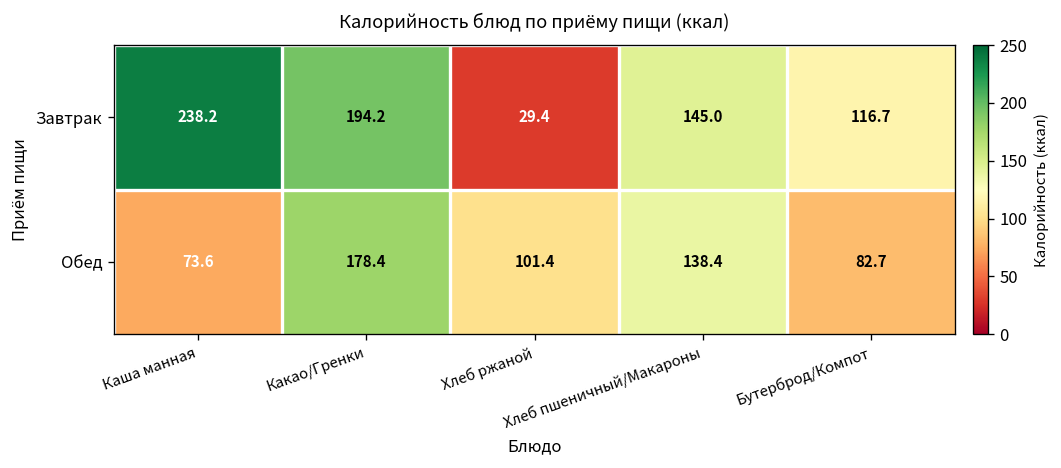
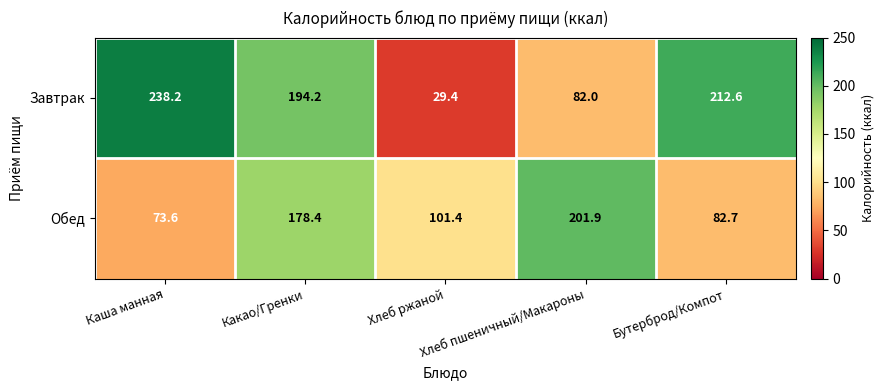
  {
    "Завтрак": {
      "Каша манная": 238.2,
      "Какао/Гренки": 194.2,
      "Хлеб ржаной": 29.4,
-     "Хлеб пшеничный/Макароны": 145.0,
-     "Бутерброд/Компот": 116.7
+     "Хлеб пшеничный/Макароны": 82.0,
+     "Бутерброд/Компот": 212.6
    },
    "Обед": {
      "Каша манная": 73.6,
      "Какао/Гренки": 178.4,
      "Хлеб ржаной": 101.4,
-     "Хлеб пшеничный/Макароны": 138.4,
+     "Хлеб пшеничный/Макароны": 201.9,
      "Бутерброд/Компот": 82.7
    }
  }
